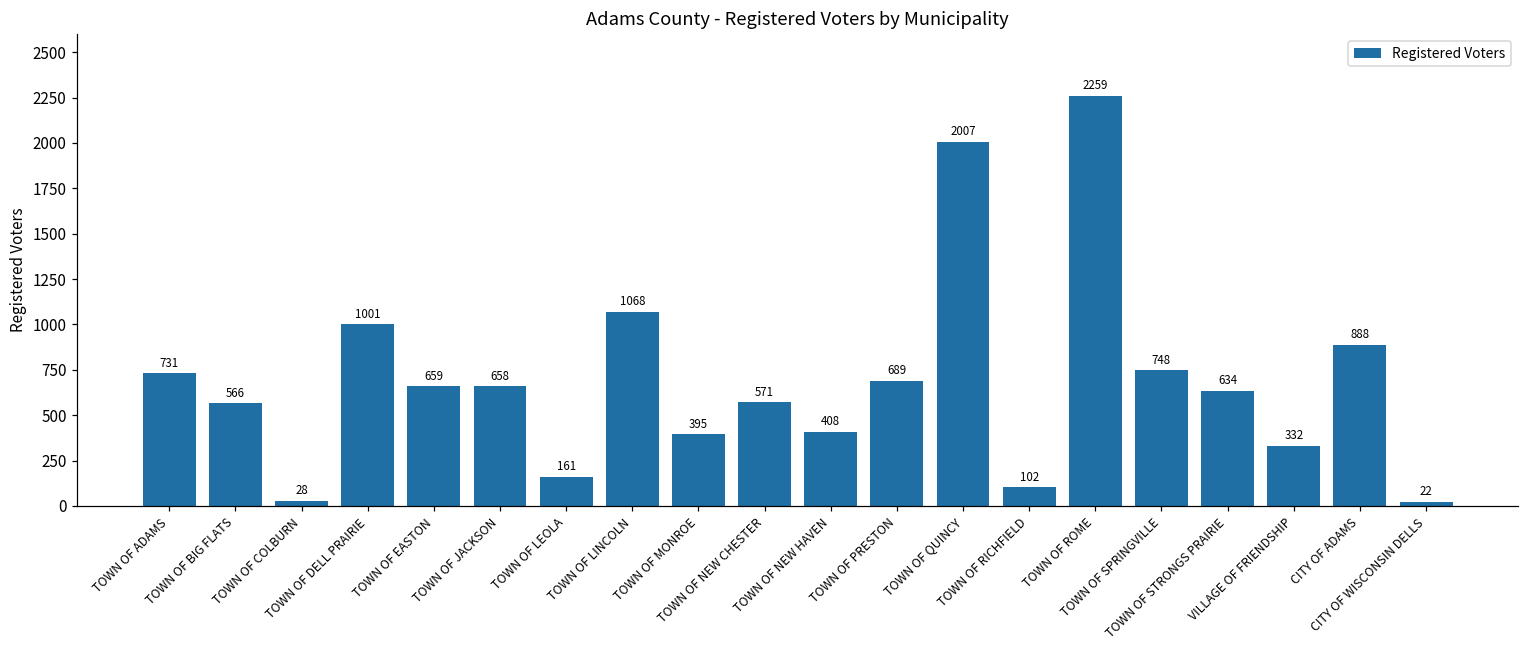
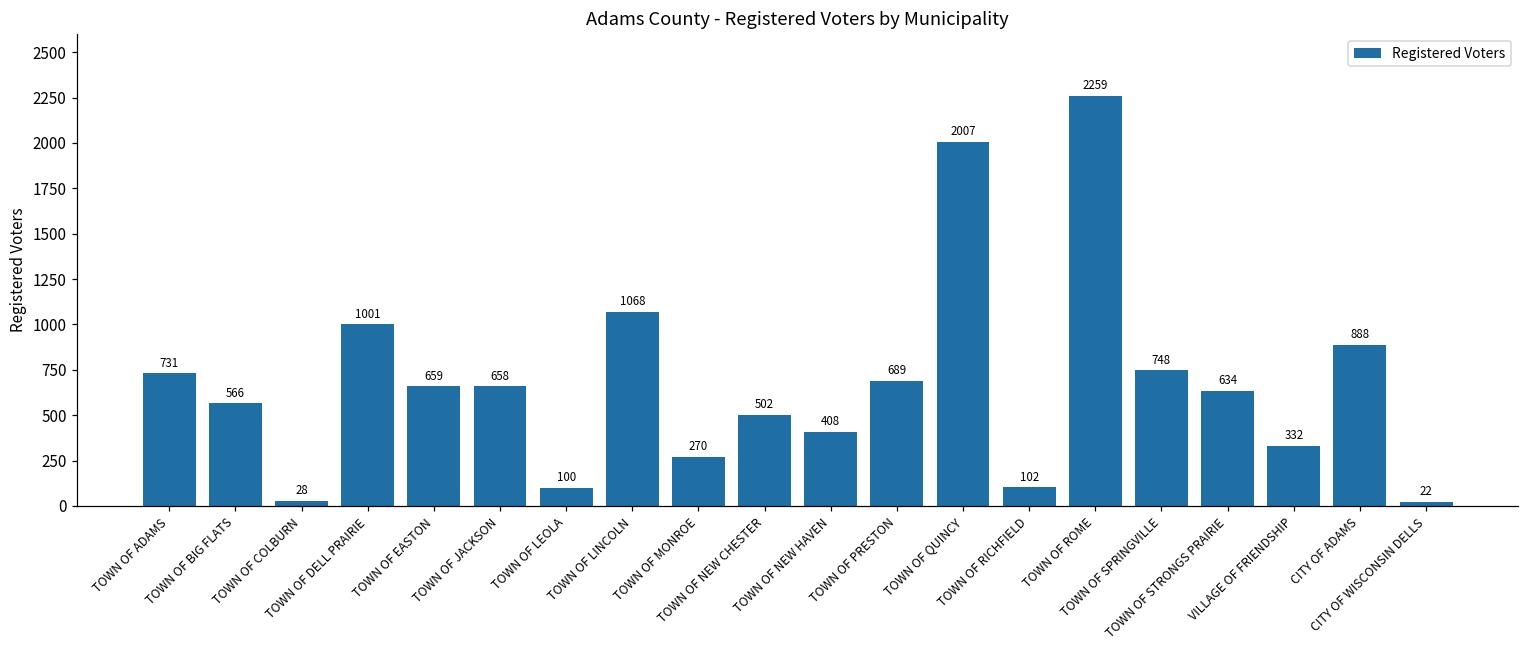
  {
    "TOWN OF ADAMS": 731,
    "TOWN OF BIG FLATS": 566,
    "TOWN OF COLBURN": 28,
    "TOWN OF DELL PRAIRIE": 1001,
    "TOWN OF EASTON": 659,
    "TOWN OF JACKSON": 658,
-   "TOWN OF LEOLA": 161,
+   "TOWN OF LEOLA": 100,
    "TOWN OF LINCOLN": 1068,
-   "TOWN OF MONROE": 395,
-   "TOWN OF NEW CHESTER": 571,
+   "TOWN OF MONROE": 270,
+   "TOWN OF NEW CHESTER": 502,
    "TOWN OF NEW HAVEN": 408,
    "TOWN OF PRESTON": 689,
    "TOWN OF QUINCY": 2007,
    "TOWN OF RICHFIELD": 102,
    "TOWN OF ROME": 2259,
    "TOWN OF SPRINGVILLE": 748,
    "TOWN OF STRONGS PRAIRIE": 634,
    "VILLAGE OF FRIENDSHIP": 332,
    "CITY OF ADAMS": 888,
    "CITY OF WISCONSIN DELLS": 22
  }
